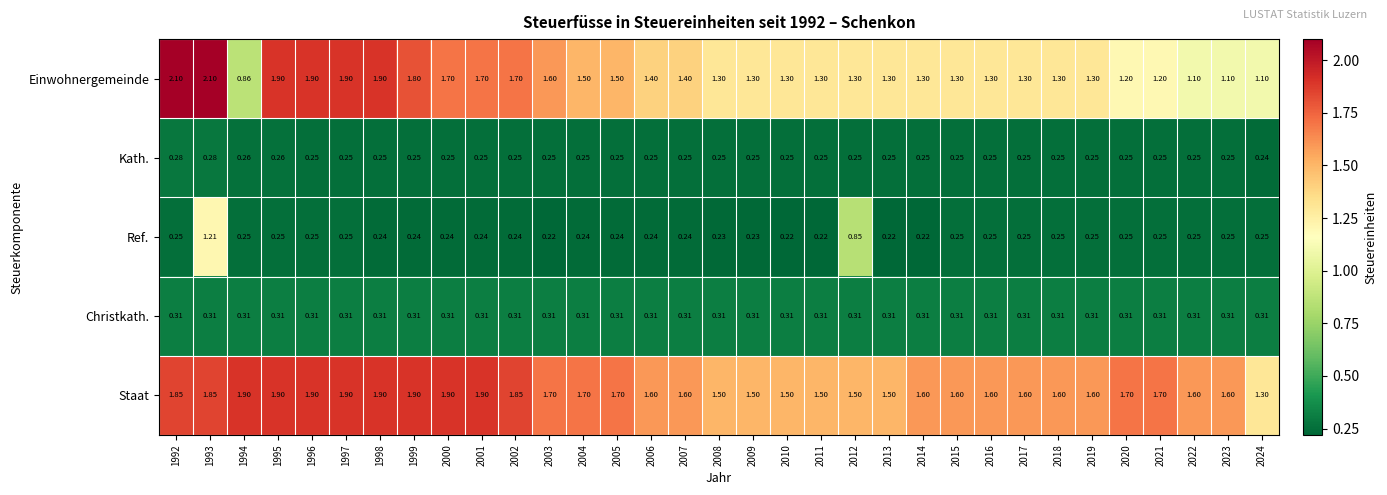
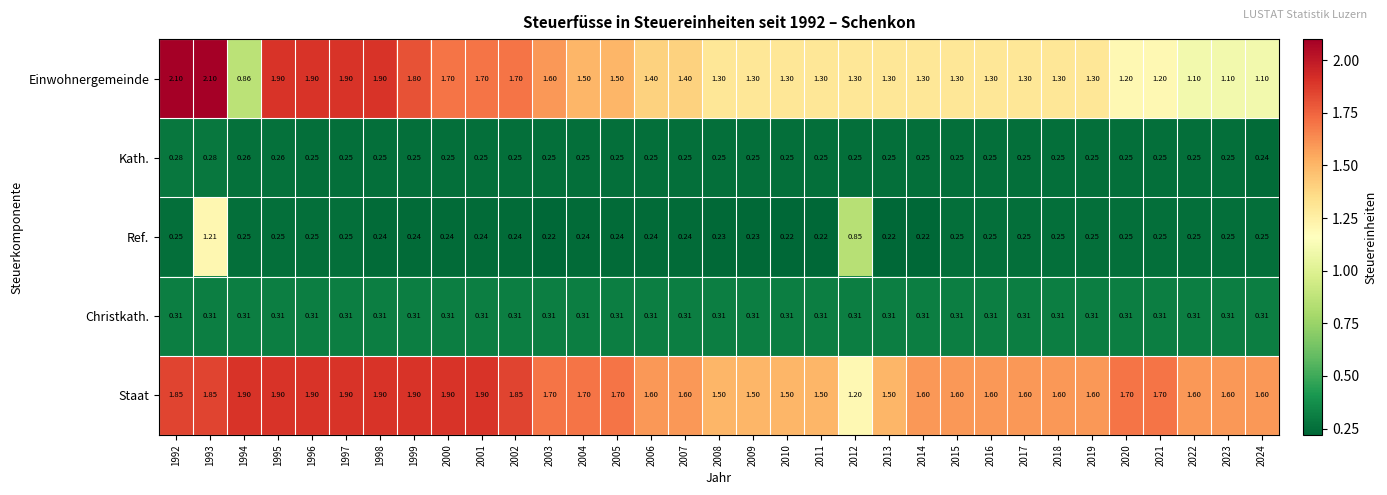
  {
    "Einwohnergemeinde": {
      "1992": 2.10,
      "1993": 2.10,
      "1994": 0.86,
      "1995": 1.90,
      "1996": 1.90,
      "1997": 1.90,
      "1998": 1.90,
      "1999": 1.80,
      "2000": 1.70,
      "2001": 1.70,
      "2002": 1.70,
      "2003": 1.60,
      "2004": 1.50,
      "2005": 1.50,
      "2006": 1.40,
      "2007": 1.40,
      "2008": 1.30,
      "2009": 1.30,
      "2010": 1.30,
      "2011": 1.30,
      "2012": 1.30,
      "2013": 1.30,
      "2014": 1.30,
      "2015": 1.30,
      "2016": 1.30,
      "2017": 1.30,
      "2018": 1.30,
      "2019": 1.30,
      "2020": 1.20,
      "2021": 1.20,
      "2022": 1.10,
      "2023": 1.10,
      "2024": 1.10
    },
    "Kath.": {
      "1992": 0.28,
      "1993": 0.28,
      "1994": 0.26,
      "1995": 0.26,
      "1996": 0.25,
      "1997": 0.25,
      "1998": 0.25,
      "1999": 0.25,
      "2000": 0.25,
      "2001": 0.25,
      "2002": 0.25,
      "2003": 0.25,
      "2004": 0.25,
      "2005": 0.25,
      "2006": 0.25,
      "2007": 0.25,
      "2008": 0.25,
      "2009": 0.25,
      "2010": 0.25,
      "2011": 0.25,
      "2012": 0.25,
      "2013": 0.25,
      "2014": 0.25,
      "2015": 0.25,
      "2016": 0.25,
      "2017": 0.25,
      "2018": 0.25,
      "2019": 0.25,
      "2020": 0.25,
      "2021": 0.25,
      "2022": 0.25,
      "2023": 0.25,
      "2024": 0.24
    },
    "Ref.": {
      "1992": 0.25,
      "1993": 1.21,
      "1994": 0.25,
      "1995": 0.25,
      "1996": 0.25,
      "1997": 0.25,
      "1998": 0.24,
      "1999": 0.24,
      "2000": 0.24,
      "2001": 0.24,
      "2002": 0.24,
      "2003": 0.22,
      "2004": 0.24,
      "2005": 0.24,
      "2006": 0.24,
      "2007": 0.24,
      "2008": 0.23,
      "2009": 0.23,
      "2010": 0.22,
      "2011": 0.22,
      "2012": 0.85,
      "2013": 0.22,
      "2014": 0.22,
      "2015": 0.25,
      "2016": 0.25,
      "2017": 0.25,
      "2018": 0.25,
      "2019": 0.25,
      "2020": 0.25,
      "2021": 0.25,
      "2022": 0.25,
      "2023": 0.25,
      "2024": 0.25
    },
    "Christkath.": {
      "1992": 0.31,
      "1993": 0.31,
      "1994": 0.31,
      "1995": 0.31,
      "1996": 0.31,
      "1997": 0.31,
      "1998": 0.31,
      "1999": 0.31,
      "2000": 0.31,
      "2001": 0.31,
      "2002": 0.31,
      "2003": 0.31,
      "2004": 0.31,
      "2005": 0.31,
      "2006": 0.31,
      "2007": 0.31,
      "2008": 0.31,
      "2009": 0.31,
      "2010": 0.31,
      "2011": 0.31,
      "2012": 0.31,
      "2013": 0.31,
      "2014": 0.31,
      "2015": 0.31,
      "2016": 0.31,
      "2017": 0.31,
      "2018": 0.31,
      "2019": 0.31,
      "2020": 0.31,
      "2021": 0.31,
      "2022": 0.31,
      "2023": 0.31,
      "2024": 0.31
    },
    "Staat": {
      "1992": 1.85,
      "1993": 1.85,
      "1994": 1.90,
      "1995": 1.90,
      "1996": 1.90,
      "1997": 1.90,
      "1998": 1.90,
      "1999": 1.90,
      "2000": 1.90,
      "2001": 1.90,
      "2002": 1.85,
      "2003": 1.70,
      "2004": 1.70,
      "2005": 1.70,
      "2006": 1.60,
      "2007": 1.60,
      "2008": 1.50,
      "2009": 1.50,
      "2010": 1.50,
      "2011": 1.50,
-     "2012": 1.50,
+     "2012": 1.20,
      "2013": 1.50,
      "2014": 1.60,
      "2015": 1.60,
      "2016": 1.60,
      "2017": 1.60,
      "2018": 1.60,
      "2019": 1.60,
      "2020": 1.70,
      "2021": 1.70,
      "2022": 1.60,
      "2023": 1.60,
-     "2024": 1.30
+     "2024": 1.60
    }
  }
